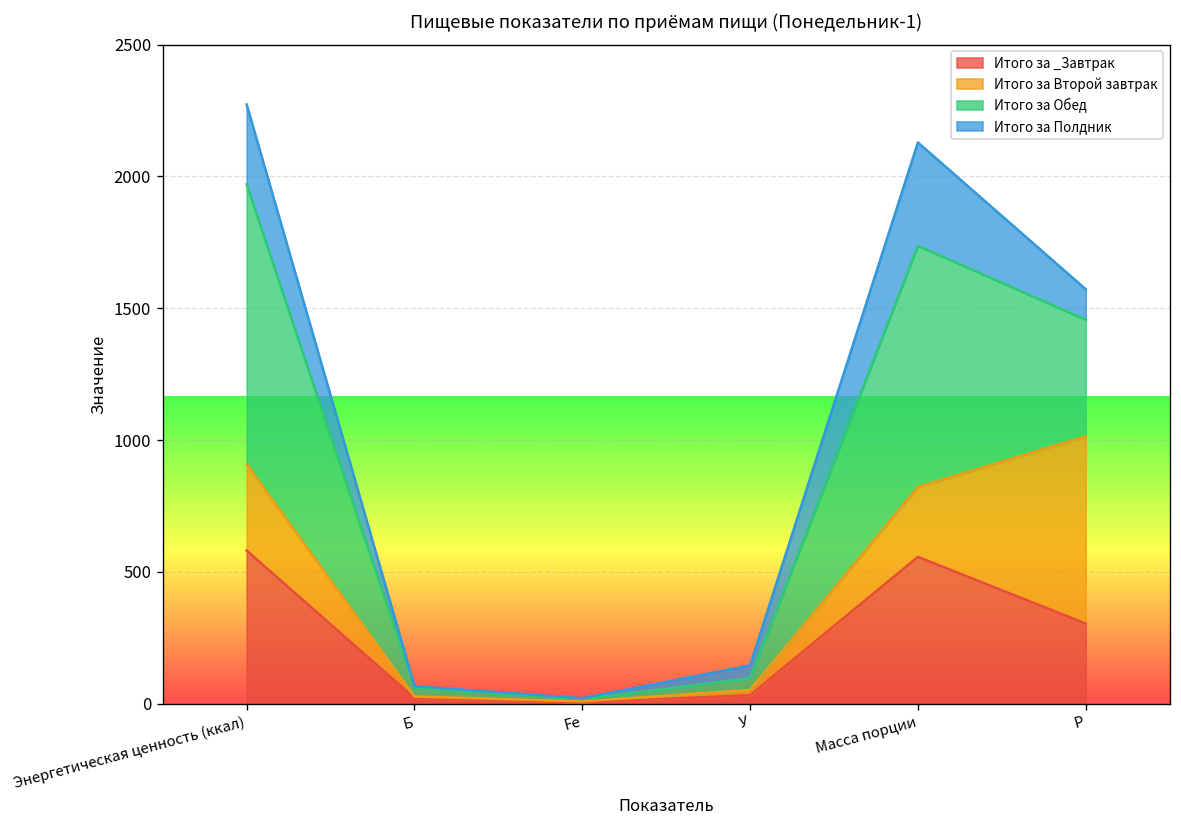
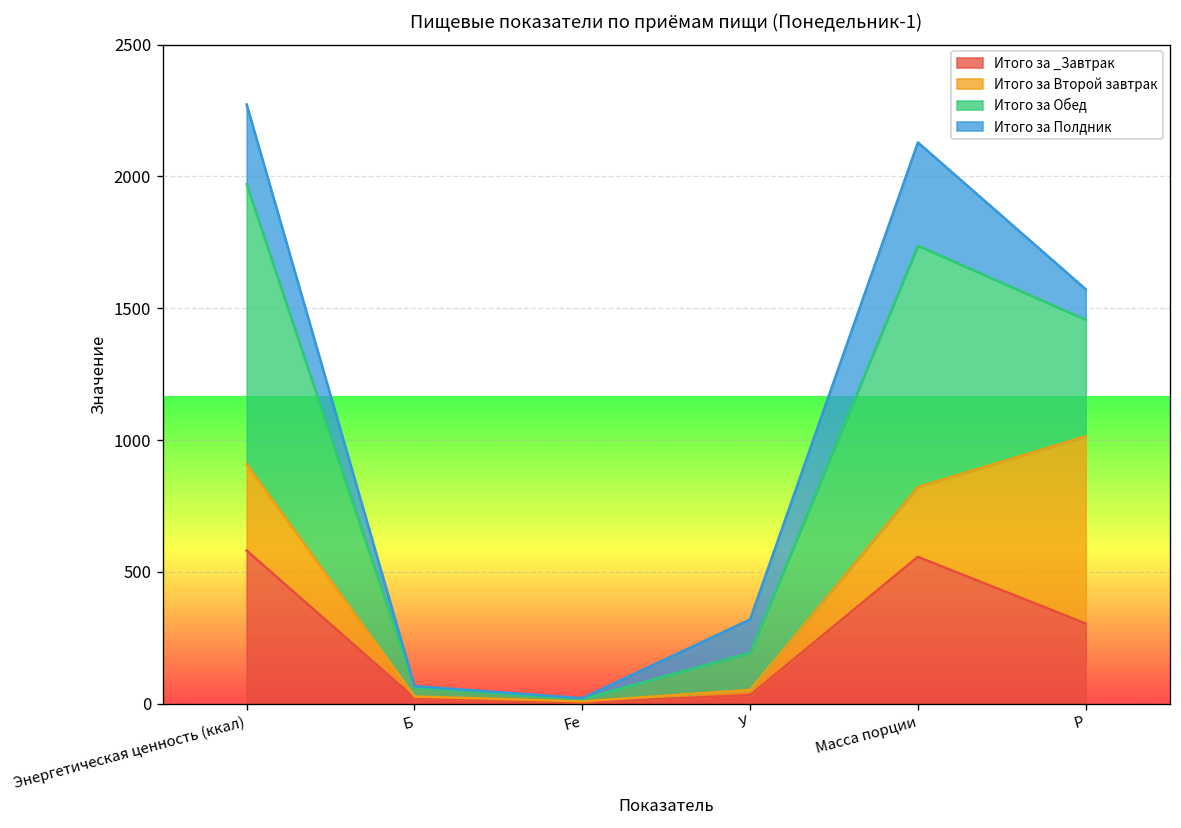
  {
    "Итого за _Завтрак": {
      "Энергетическая ценность (ккал)": 580,
      "У": 30,
      "Масса порции": 560,
      "Р": 300
    },
    "Итого за Второй завтрак": {
      "Энергетическая ценность (ккал)": 330,
      "У": 20,
      "Масса порции": 270,
      "Р": 710
    },
    "Итого за Обед": {
      "Энергетическая ценность (ккал)": 1060,
-     "У": 40,
+     "У": 140,
      "Масса порции": 920,
      "Р": 440
    },
    "Итого за Полдник": {
      "Энергетическая ценность (ккал)": 300,
-     "У": 50,
+     "У": 130,
      "Масса порции": 390,
      "Р": 120
    }
  }
